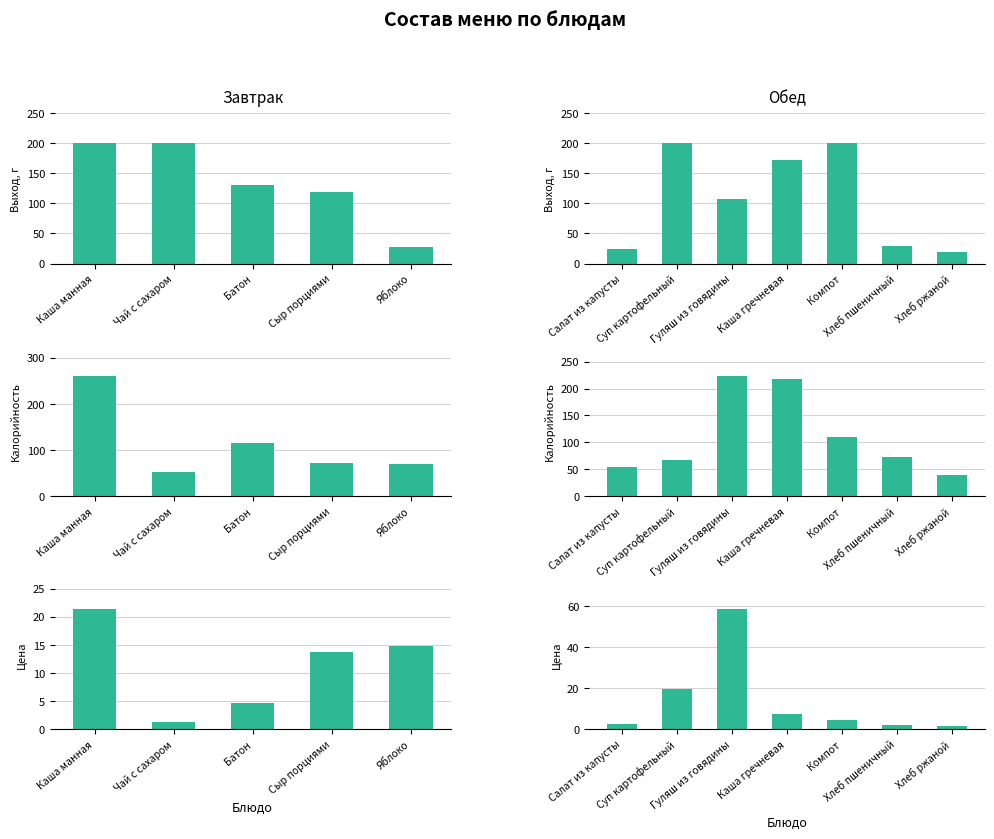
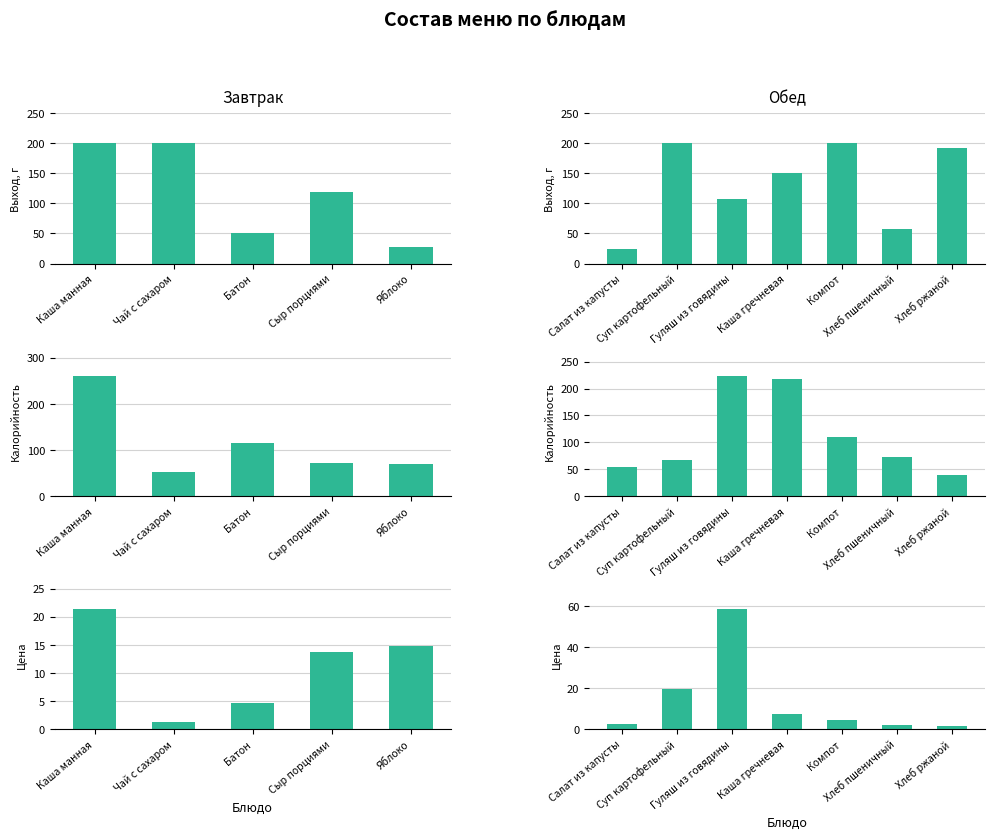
  {
    "Завтрак": {
      "Каша манная": 200,
      "Чай с сахаром": 200,
-     "Батон": 130,
+     "Батон": 50,
      "Сыр порциями": 120,
      "Яблоко": 30
    },
    "Обед": {
      "Салат из капусты": 30,
      "Суп картофельный": 200,
      "Гуляш из говядины": 110,
-     "Каша гречневая": 170,
+     "Каша гречневая": 150,
      "Компот": 200,
-     "Хлеб пшеничный": 30,
-     "Хлеб ржаной": 20
+     "Хлеб пшеничный": 60,
+     "Хлеб ржаной": 190
    }
  }
